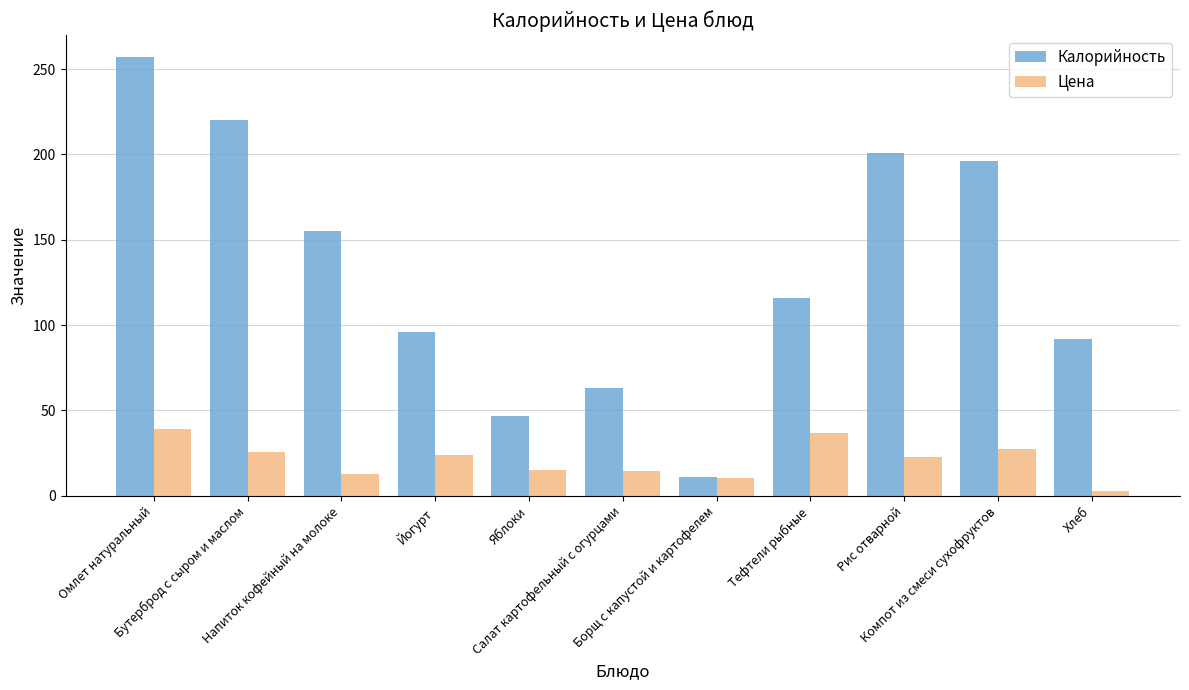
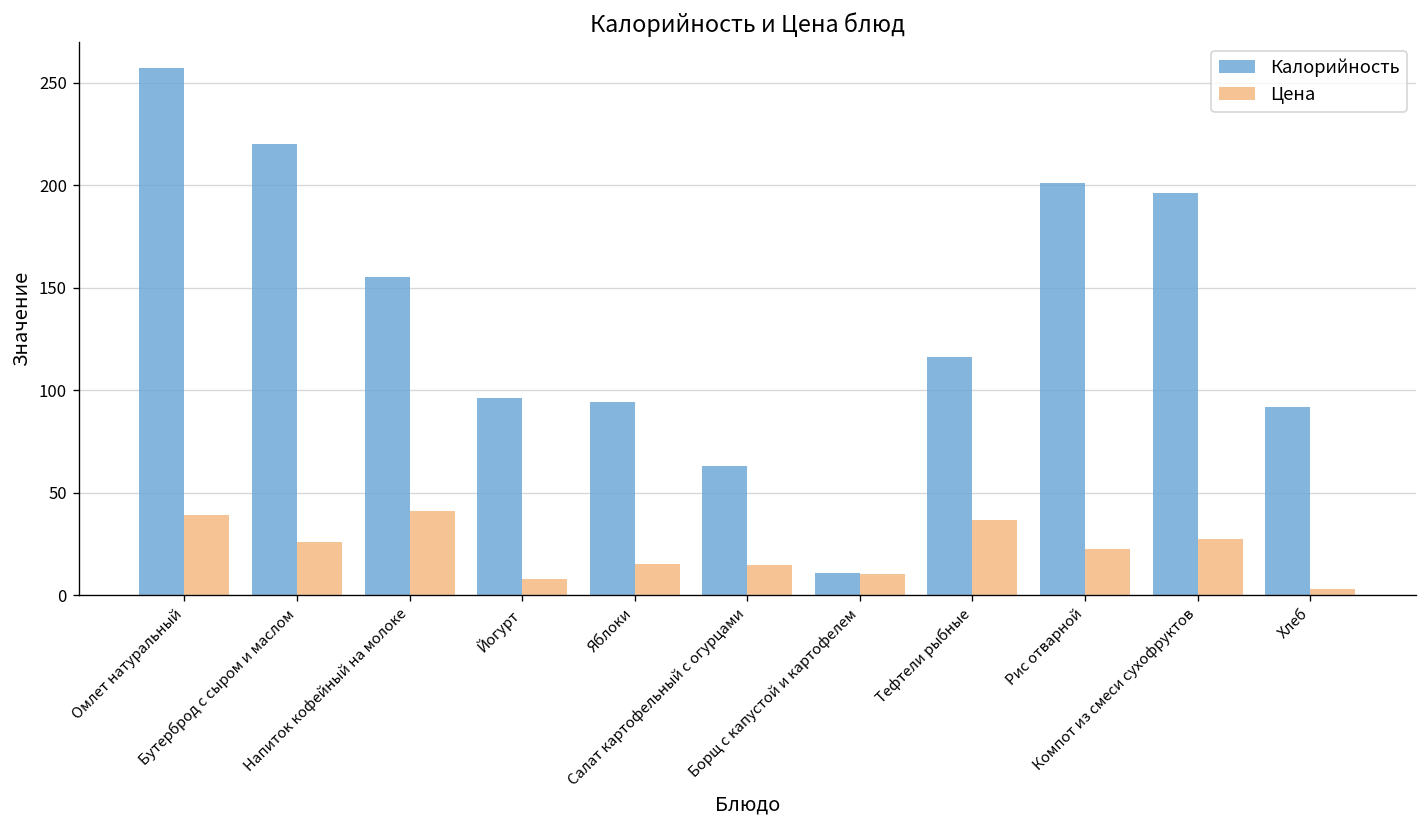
  {
    "Калорийность": {
      "Омлет натуральный": 257,
      "Бутерброд с сыром и маслом": 220,
      "Напиток кофейный на молоке": 155,
      "Йогурт": 96,
-     "Яблоки": 47,
+     "Яблоки": 94,
      "Салат картофельный с огурцами": 63,
      "Борщ с капустой и картофелем": 11,
      "Тефтели рыбные": 116,
      "Рис отварной": 201,
      "Компот из смеси сухофруктов": 196,
      "Хлеб": 92
    },
    "Цена": {
      "Омлет натуральный": 39,
      "Бутерброд с сыром и маслом": 26,
-     "Напиток кофейный на молоке": 13,
-     "Йогурт": 24,
+     "Напиток кофейный на молоке": 41,
+     "Йогурт": 8,
      "Яблоки": 15,
      "Салат картофельный с огурцами": 15,
      "Борщ с капустой и картофелем": 10,
      "Тефтели рыбные": 37,
      "Рис отварной": 23,
      "Компот из смеси сухофруктов": 27,
      "Хлеб": 3
    }
  }
